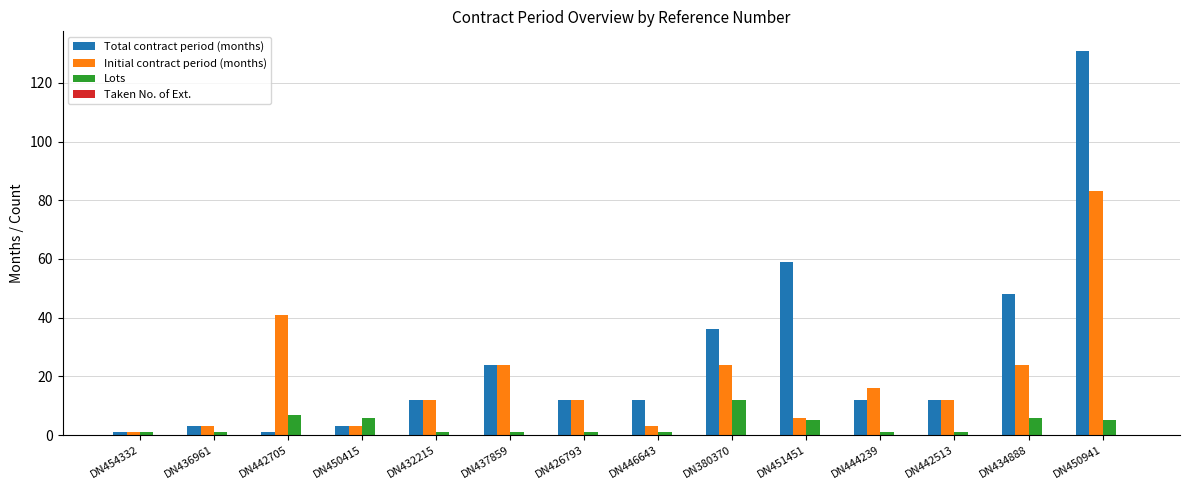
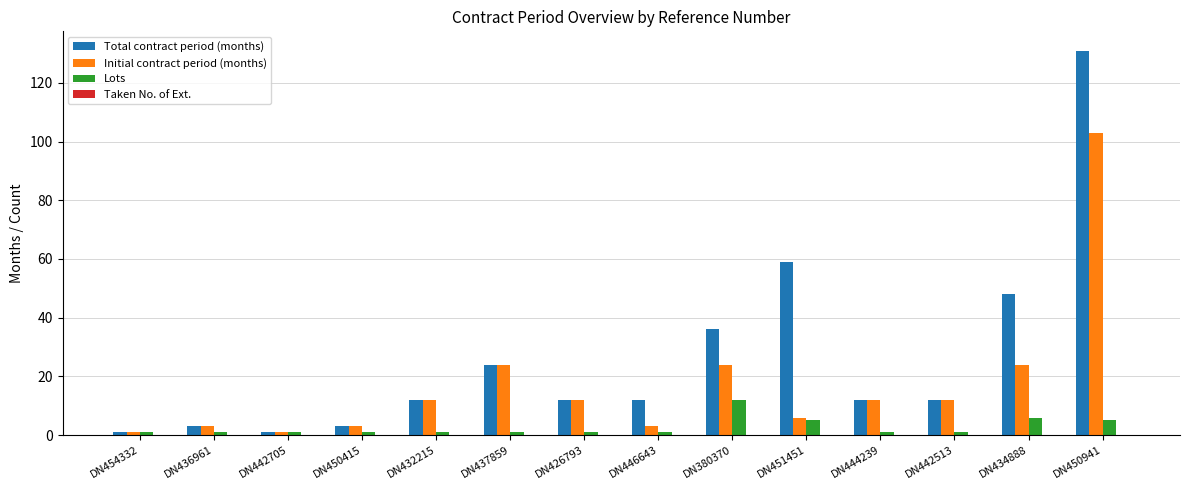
  {
    "Total contract period (months)": {
      "DN454332": 1,
      "DN436961": 3,
      "DN442705": 1,
      "DN450415": 3,
      "DN432215": 12,
      "DN437859": 24,
      "DN426793": 12,
      "DN446643": 12,
      "DN380370": 36,
      "DN451451": 59,
      "DN444239": 12,
      "DN442513": 12,
      "DN434888": 48,
      "DN450941": 131
    },
    "Initial contract period (months)": {
      "DN454332": 1,
      "DN436961": 3,
-     "DN442705": 41,
+     "DN442705": 1,
      "DN450415": 3,
      "DN432215": 12,
      "DN437859": 24,
      "DN426793": 12,
      "DN446643": 3,
      "DN380370": 24,
      "DN451451": 6,
-     "DN444239": 16,
+     "DN444239": 12,
      "DN442513": 12,
      "DN434888": 24,
-     "DN450941": 83
+     "DN450941": 103
    },
    "Lots": {
      "DN454332": 1,
      "DN436961": 1,
-     "DN442705": 7,
-     "DN450415": 6,
+     "DN442705": 1,
+     "DN450415": 1,
      "DN432215": 1,
      "DN437859": 1,
      "DN426793": 1,
      "DN446643": 1,
      "DN380370": 12,
      "DN451451": 5,
      "DN444239": 1,
      "DN442513": 1,
      "DN434888": 6,
      "DN450941": 5
    },
    "Taken No. of Ext.": {
      "DN454332": 0,
      "DN436961": 0,
      "DN442705": 0,
      "DN450415": 0,
      "DN432215": 0,
      "DN437859": 0,
      "DN426793": 0,
      "DN446643": 0,
      "DN380370": 0,
      "DN451451": 0,
      "DN444239": 0,
      "DN442513": 0,
      "DN434888": 0,
      "DN450941": 0
    }
  }
